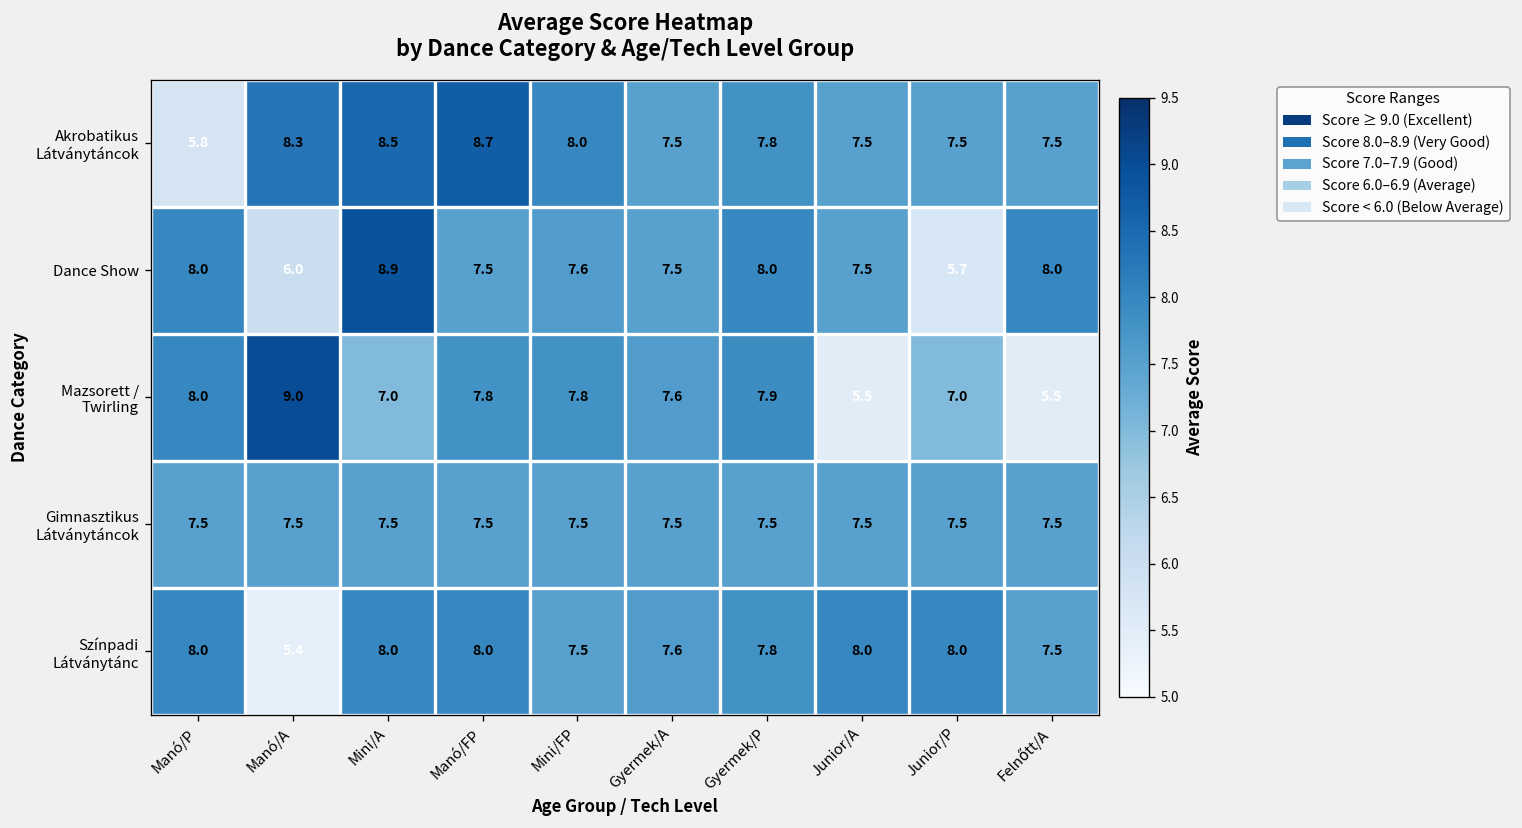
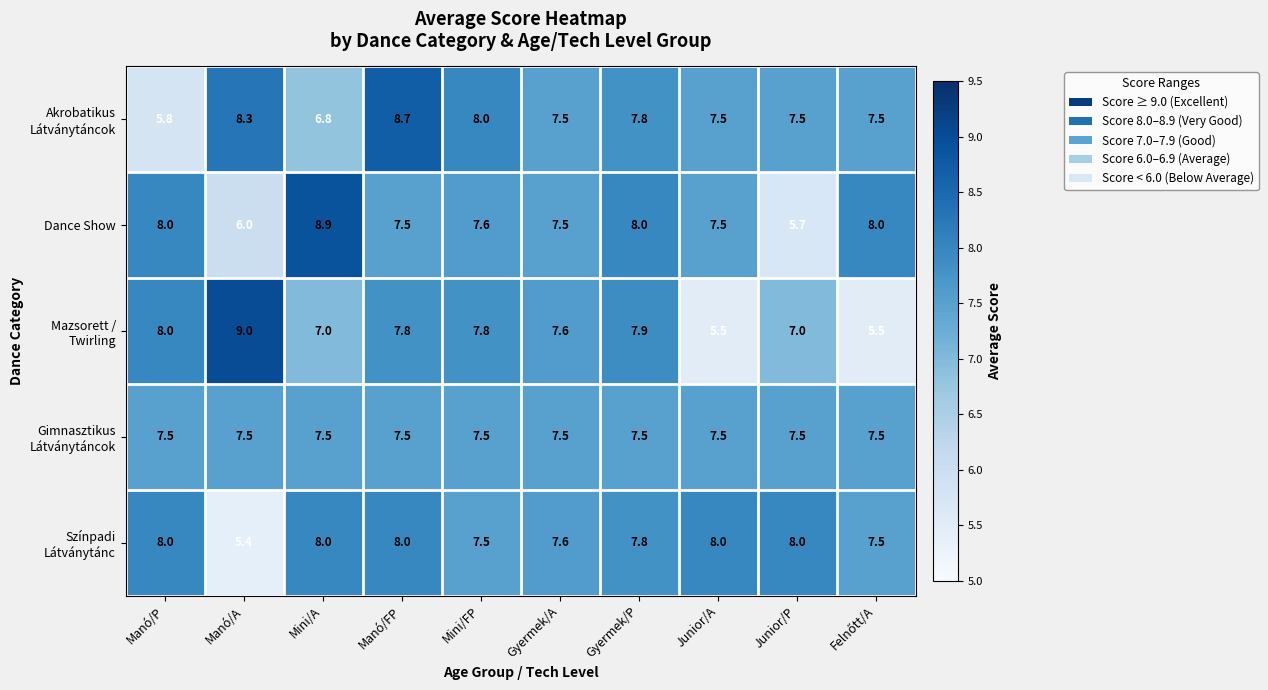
  {
    "Akrobatikus Látványtáncok": {
      "Manó/A": 8.3,
-     "Mini/A": 8.5,
+     "Mini/A": 6.8,
      "Manó/FP": 8.7,
      "Mini/FP": 8.0,
      "Gyermek/A": 7.5,
      "Gyermek/P": 7.8,
      "Junior/A": 7.5,
      "Junior/P": 7.5,
      "Felnőtt/A": 7.5
    },
    "Dance Show": {
      "Manó/P": 8.0,
      "Manó/A": 6.0,
      "Mini/A": 8.9,
      "Manó/FP": 7.5,
      "Mini/FP": 7.6,
      "Gyermek/A": 7.5,
      "Gyermek/P": 8.0,
      "Junior/A": 7.5,
      "Felnőtt/A": 8.0
    },
    "Mazsorett / Twirling": {
      "Manó/P": 8.0,
      "Manó/A": 9.0,
      "Mini/A": 7.0,
      "Manó/FP": 7.8,
      "Mini/FP": 7.8,
      "Gyermek/A": 7.6,
      "Gyermek/P": 7.9,
      "Junior/P": 7.0
    },
    "Gimnasztikus Látványtáncok": {
      "Manó/P": 7.5,
      "Manó/A": 7.5,
      "Mini/A": 7.5,
      "Manó/FP": 7.5,
      "Mini/FP": 7.5,
      "Gyermek/A": 7.5,
      "Gyermek/P": 7.5,
      "Junior/A": 7.5,
      "Junior/P": 7.5,
      "Felnőtt/A": 7.5
    },
    "Színpadi Látványtánc": {
      "Manó/P": 8.0,
      "Mini/A": 8.0,
      "Manó/FP": 8.0,
      "Mini/FP": 7.5,
      "Gyermek/A": 7.6,
      "Gyermek/P": 7.8,
      "Junior/A": 8.0,
      "Junior/P": 8.0,
      "Felnőtt/A": 7.5
    }
  }
